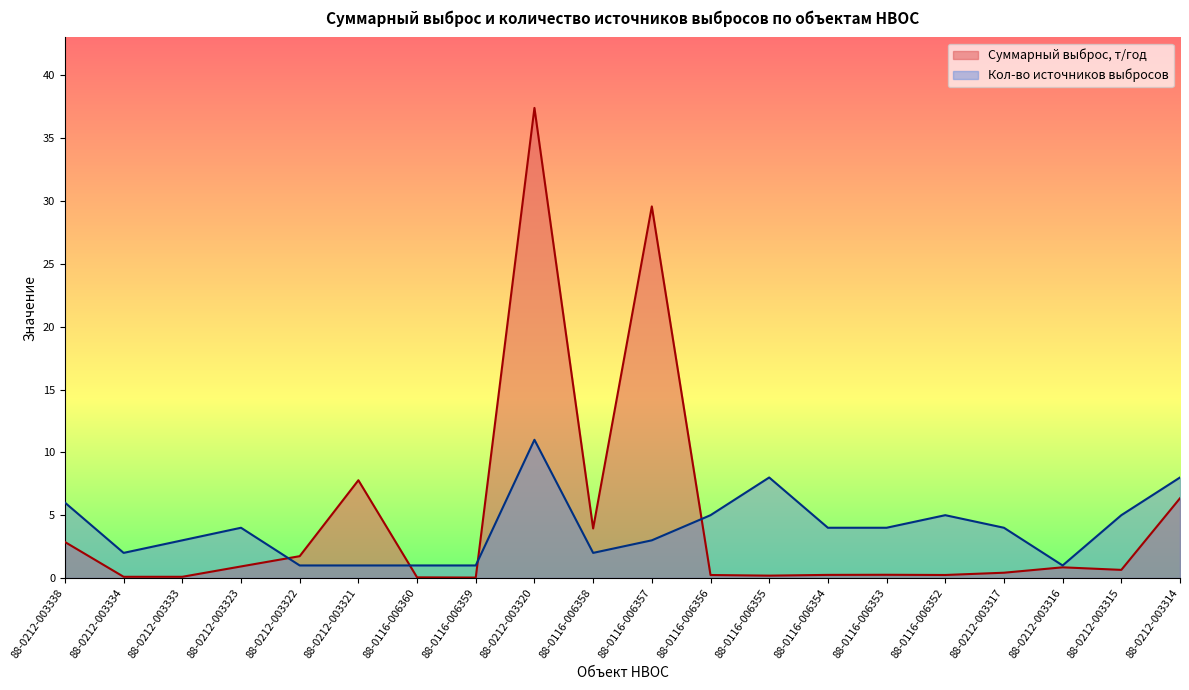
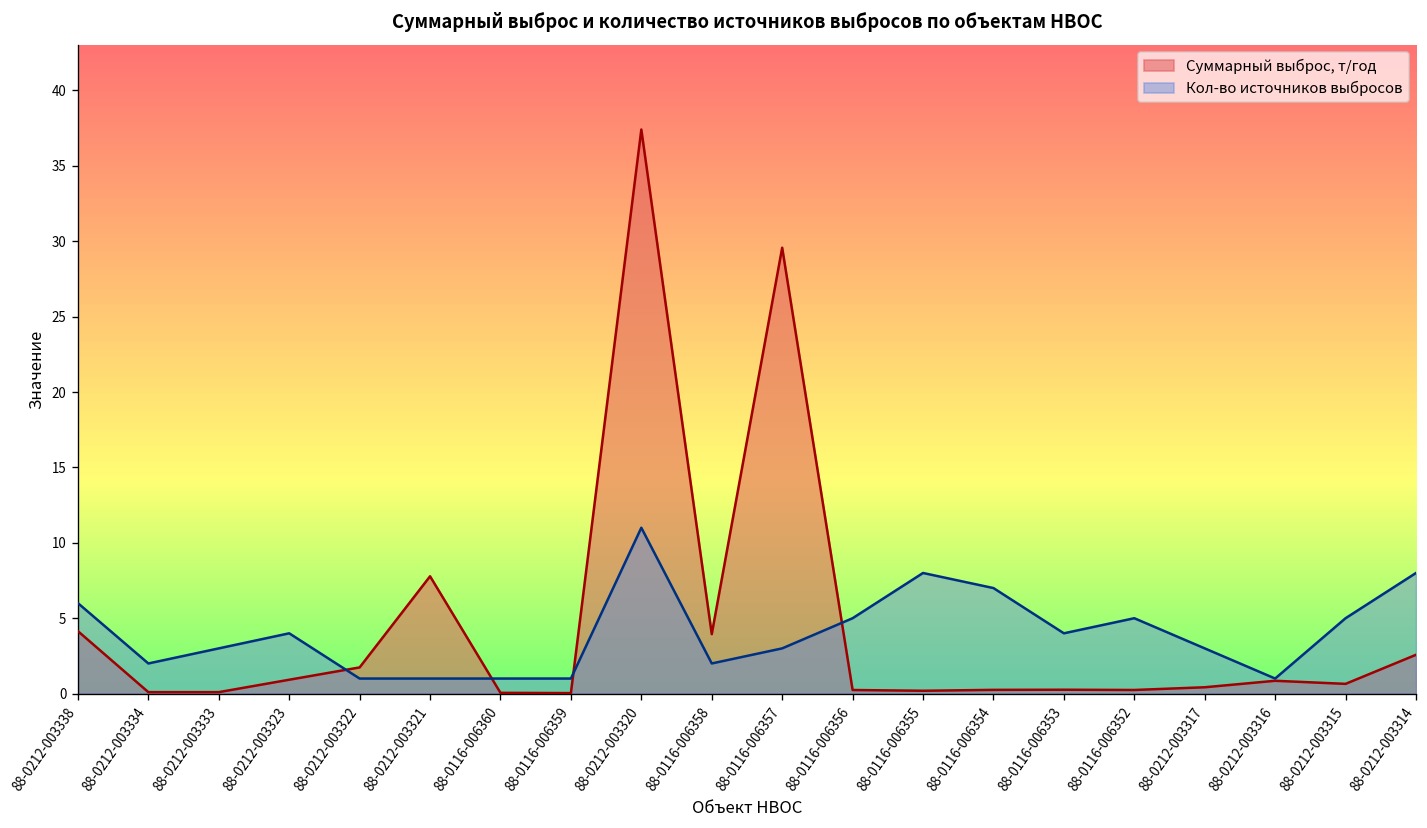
  {
    "Суммарный выброс, т/год": {
-     "88-0212-003338": 2.9,
+     "88-0212-003338": 4.1,
      "88-0212-003334": 0.1,
      "88-0212-003333": 0.1,
      "88-0212-003323": 0.9,
      "88-0212-003322": 1.7,
      "88-0212-003321": 7.8,
      "88-0116-006360": 0.1,
      "88-0116-006359": 0.0,
      "88-0212-003320": 37.4,
      "88-0116-006358": 3.9,
      "88-0116-006357": 29.6,
      "88-0116-006356": 0.2,
      "88-0116-006355": 0.2,
      "88-0116-006354": 0.2,
      "88-0116-006353": 0.3,
      "88-0116-006352": 0.2,
      "88-0212-003317": 0.4,
      "88-0212-003315": 0.6,
-     "88-0212-003314": 6.3
+     "88-0212-003314": 2.6
    },
    "Кол-во источников выбросов": {
      "88-0212-003338": 6,
      "88-0212-003334": 2,
      "88-0212-003333": 3,
      "88-0212-003323": 4,
      "88-0212-003322": 1,
      "88-0212-003321": 1,
      "88-0116-006360": 1,
      "88-0116-006359": 1,
      "88-0212-003320": 11,
      "88-0116-006358": 2,
      "88-0116-006357": 3,
      "88-0116-006356": 5,
      "88-0116-006355": 8,
-     "88-0116-006354": 4,
+     "88-0116-006354": 7,
      "88-0116-006353": 4,
      "88-0116-006352": 5,
-     "88-0212-003317": 4,
+     "88-0212-003317": 3,
      "88-0212-003315": 5,
      "88-0212-003314": 8
    }
  }
